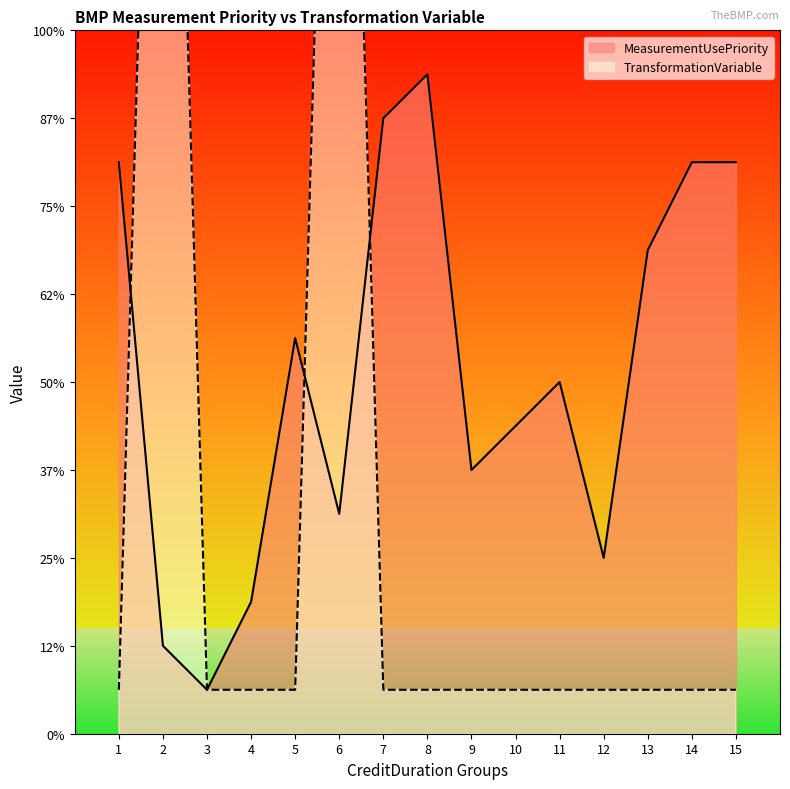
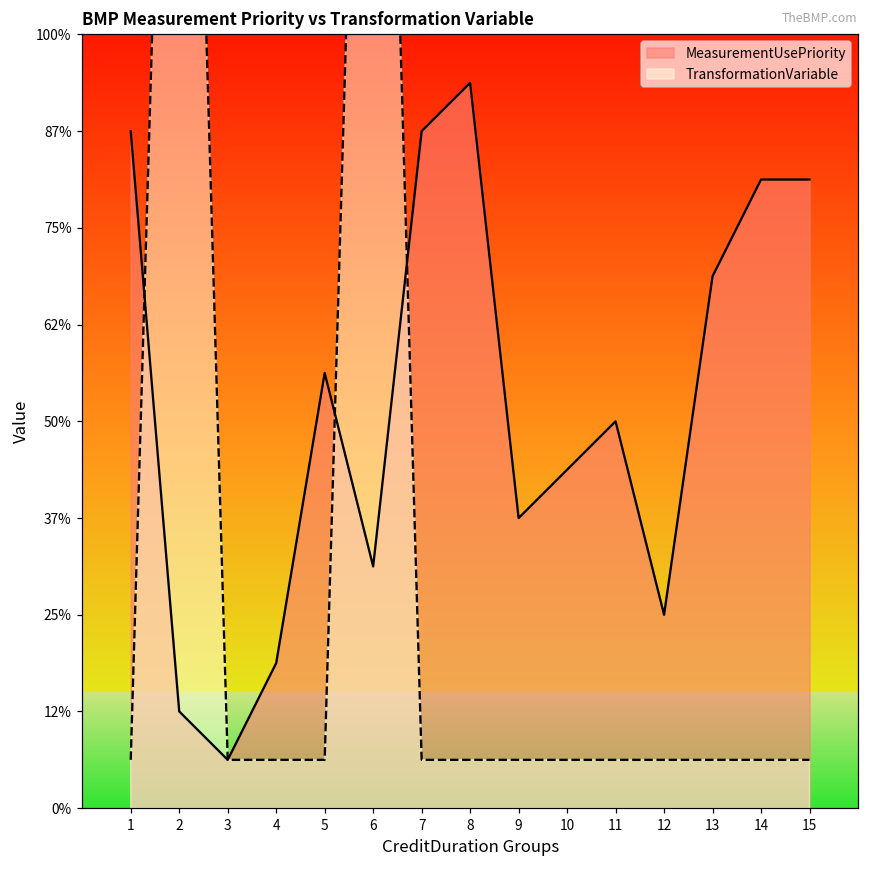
  {
    "MeasurementUsePriority": {
-     "1": "81%",
+     "1": "88%",
      "2": "13%",
      "4": "19%",
      "5": "56%",
      "6": "31%",
      "7": "88%",
      "8": "94%",
      "9": "38%",
      "10": "44%",
      "11": "50%",
      "12": "25%",
      "13": "69%",
      "14": "81%",
      "15": "81%"
    },
    "TransformationVariable": {
      "1": "6%",
      "4": "6%",
      "5": "6%",
      "7": "6%",
      "8": "6%",
      "9": "6%",
      "10": "6%",
      "11": "6%",
      "12": "6%",
      "13": "6%",
      "14": "6%",
      "15": "6%"
    }
  }
